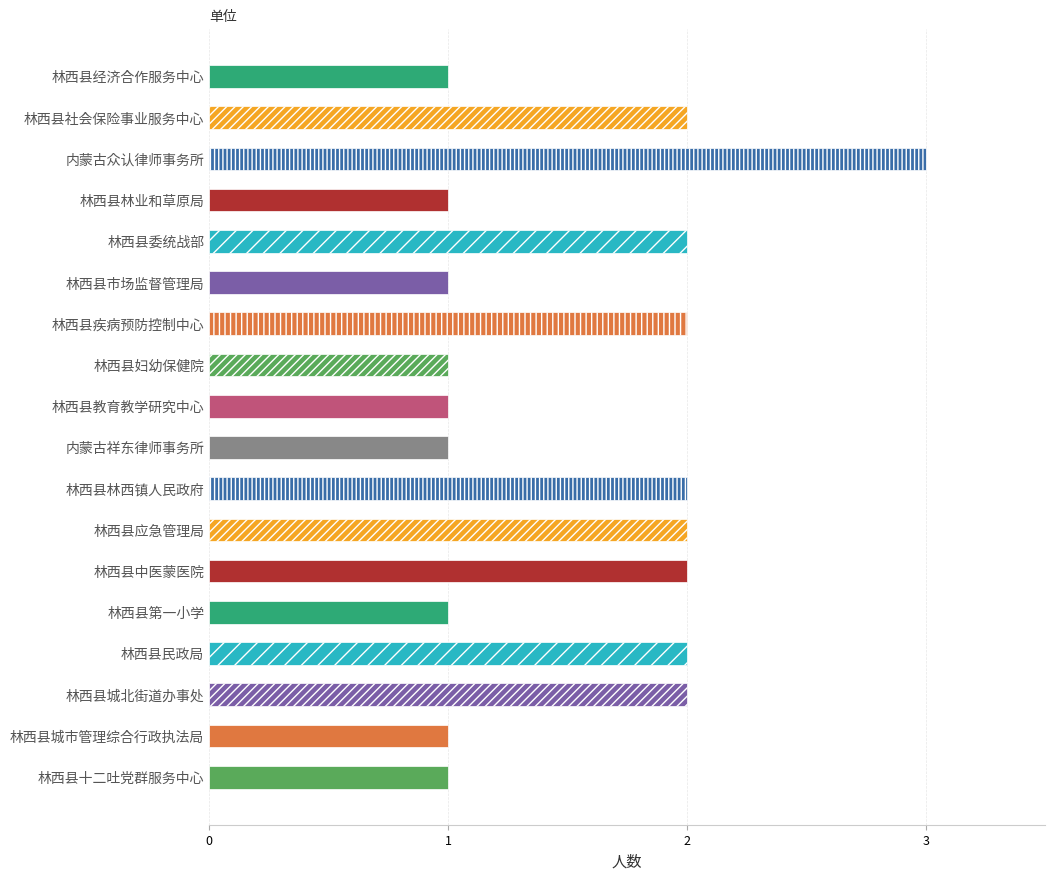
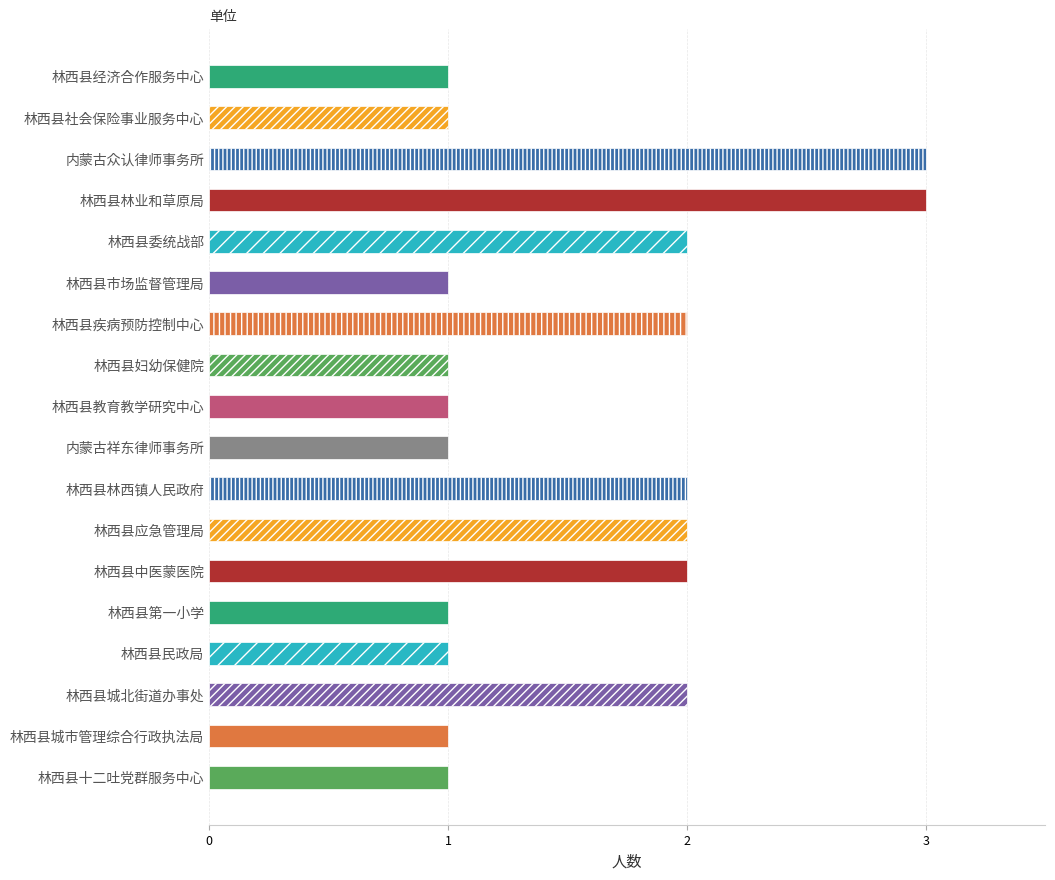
  {
    "林西县经济合作服务中心": 1,
-   "林西县社会保险事业服务中心": 2,
+   "林西县社会保险事业服务中心": 1,
    "内蒙古众认律师事务所": 3,
-   "林西县林业和草原局": 1,
+   "林西县林业和草原局": 3,
    "林西县委统战部": 2,
    "林西县市场监督管理局": 1,
    "林西县疾病预防控制中心": 2,
    "林西县妇幼保健院": 1,
    "林西县教育教学研究中心": 1,
    "内蒙古祥东律师事务所": 1,
    "林西县林西镇人民政府": 2,
    "林西县应急管理局": 2,
    "林西县中医蒙医院": 2,
    "林西县第一小学": 1,
-   "林西县民政局": 2,
+   "林西县民政局": 1,
    "林西县城北街道办事处": 2,
    "林西县城市管理综合行政执法局": 1,
    "林西县十二吐党群服务中心": 1
  }
